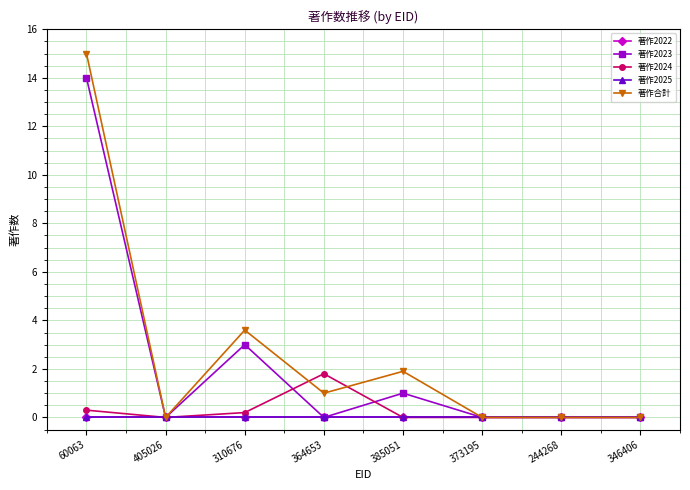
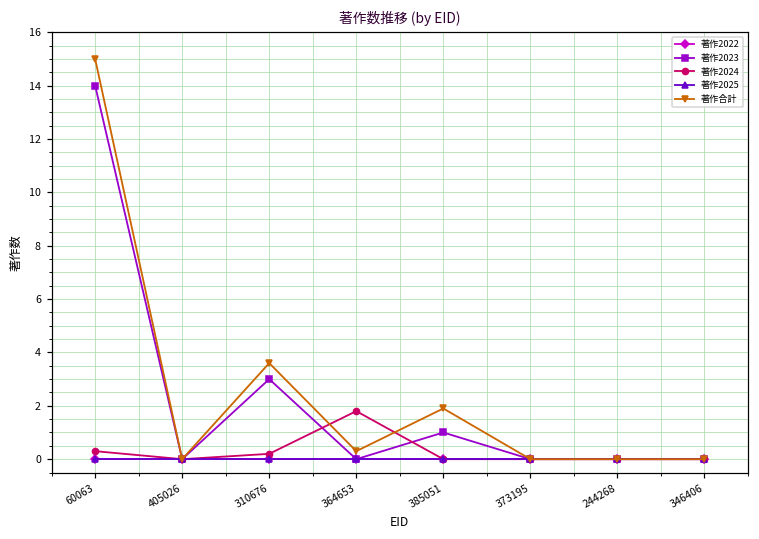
  {
    "著作2024": {
      "60063": 0.3,
      "310676": 0.2,
      "364653": 1.8
    },
    "著作合計": {
      "60063": 15.0,
      "310676": 3.6,
-     "364653": 1.0,
+     "364653": 0.3,
      "385051": 1.9
    }
  }
